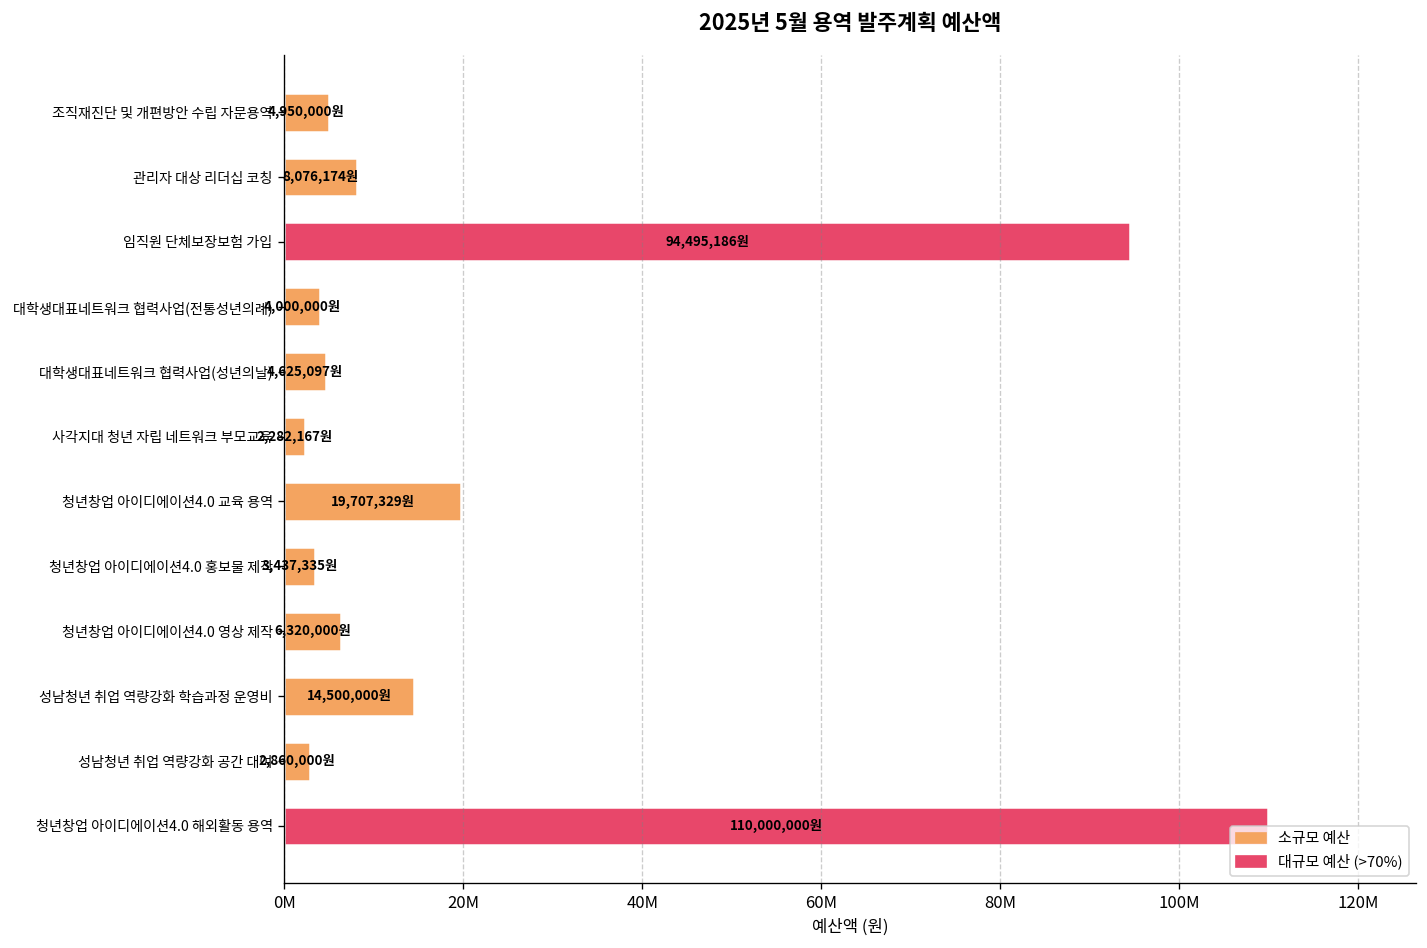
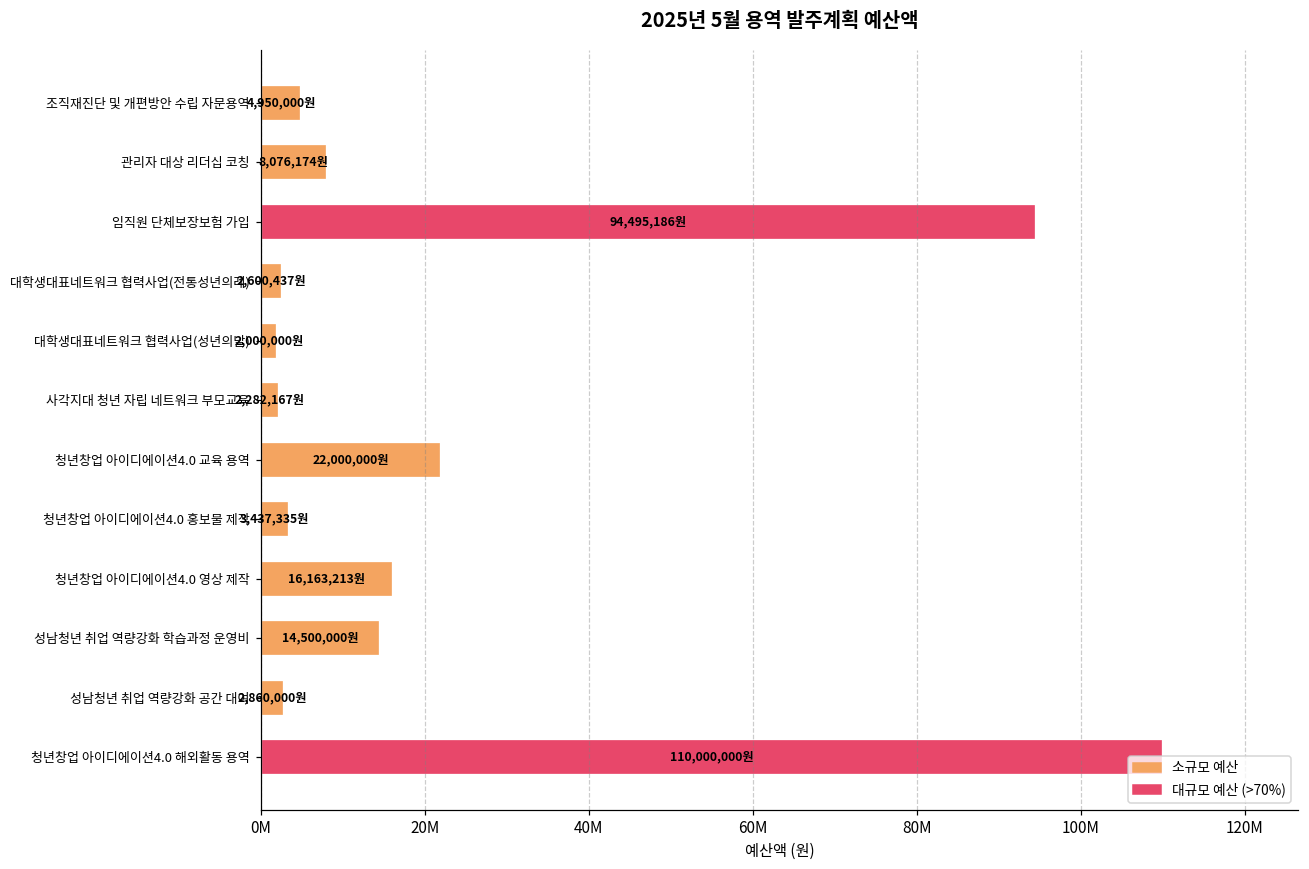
  {
    "조직재진단 및 개편방안 수립 자문용역": "4,950,000원",
    "관리자 대상 리더십 코칭": "8,076,174원",
    "임직원 단체보장보험 가입": "94,495,186원",
-   "대학생대표네트워크 협력사업(전통성년의례)": "4,000,000원",
-   "대학생대표네트워크 협력사업(성년의날)": "4,625,097원",
+   "대학생대표네트워크 협력사업(전통성년의례)": "2,600,437원",
+   "대학생대표네트워크 협력사업(성년의날)": "2,000,000원",
    "사각지대 청년 자립 네트워크 부모교육": "2,282,167원",
-   "청년창업 아이디에이션4.0 교육 용역": "19,707,329원",
+   "청년창업 아이디에이션4.0 교육 용역": "22,000,000원",
    "청년창업 아이디에이션4.0 홍보물 제작": "3,437,335원",
-   "청년창업 아이디에이션4.0 영상 제작": "6,320,000원",
+   "청년창업 아이디에이션4.0 영상 제작": "16,163,213원",
    "성남청년 취업 역량강화 학습과정 운영비": "14,500,000원",
    "성남청년 취업 역량강화 공간 대여": "2,860,000원"
  }
